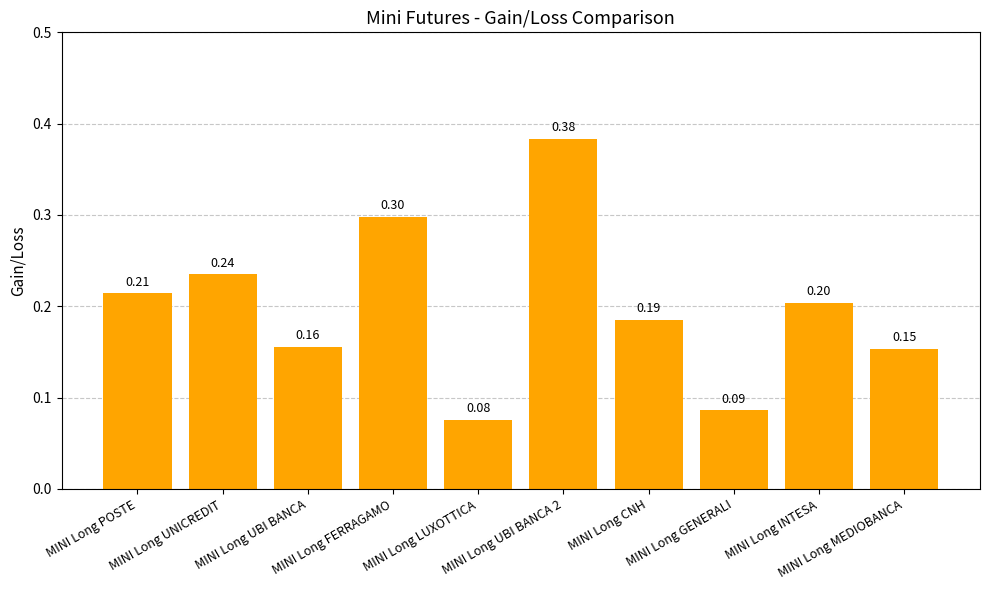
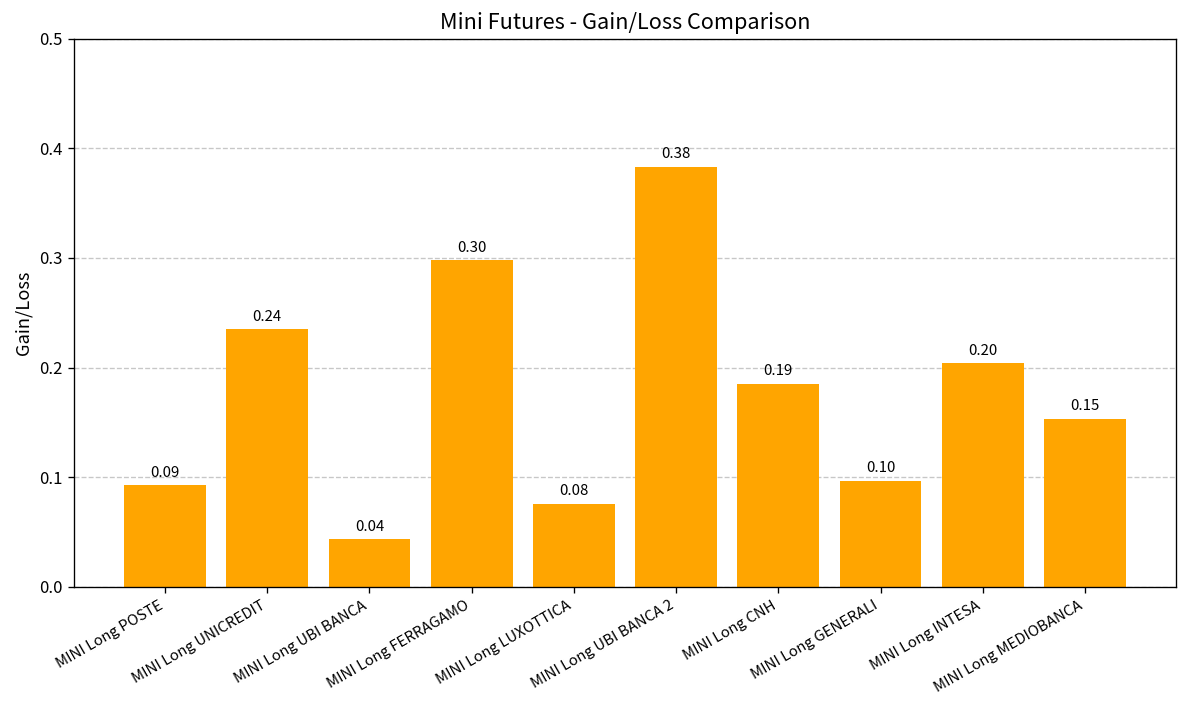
  {
-   "MINI Long POSTE": 0.21,
+   "MINI Long POSTE": 0.09,
    "MINI Long UNICREDIT": 0.24,
-   "MINI Long UBI BANCA": 0.16,
+   "MINI Long UBI BANCA": 0.04,
    "MINI Long FERRAGAMO": 0.30,
    "MINI Long LUXOTTICA": 0.08,
    "MINI Long UBI BANCA 2": 0.38,
    "MINI Long CNH": 0.19,
-   "MINI Long GENERALI": 0.09,
+   "MINI Long GENERALI": 0.10,
    "MINI Long INTESA": 0.20,
    "MINI Long MEDIOBANCA": 0.15
  }
